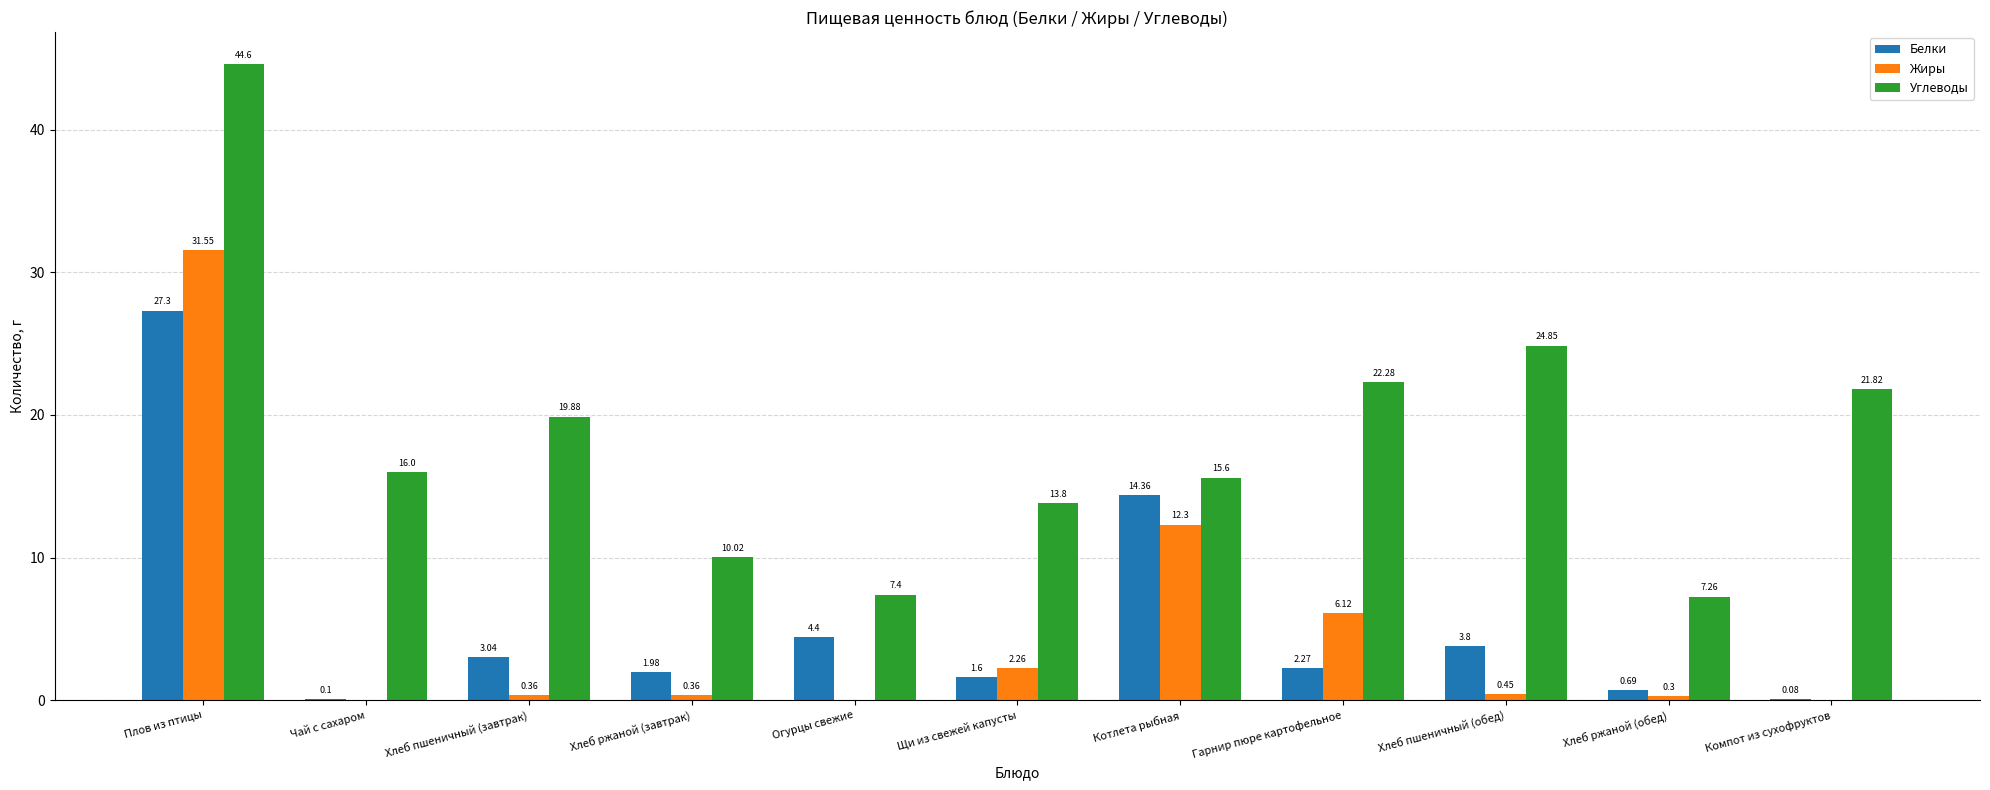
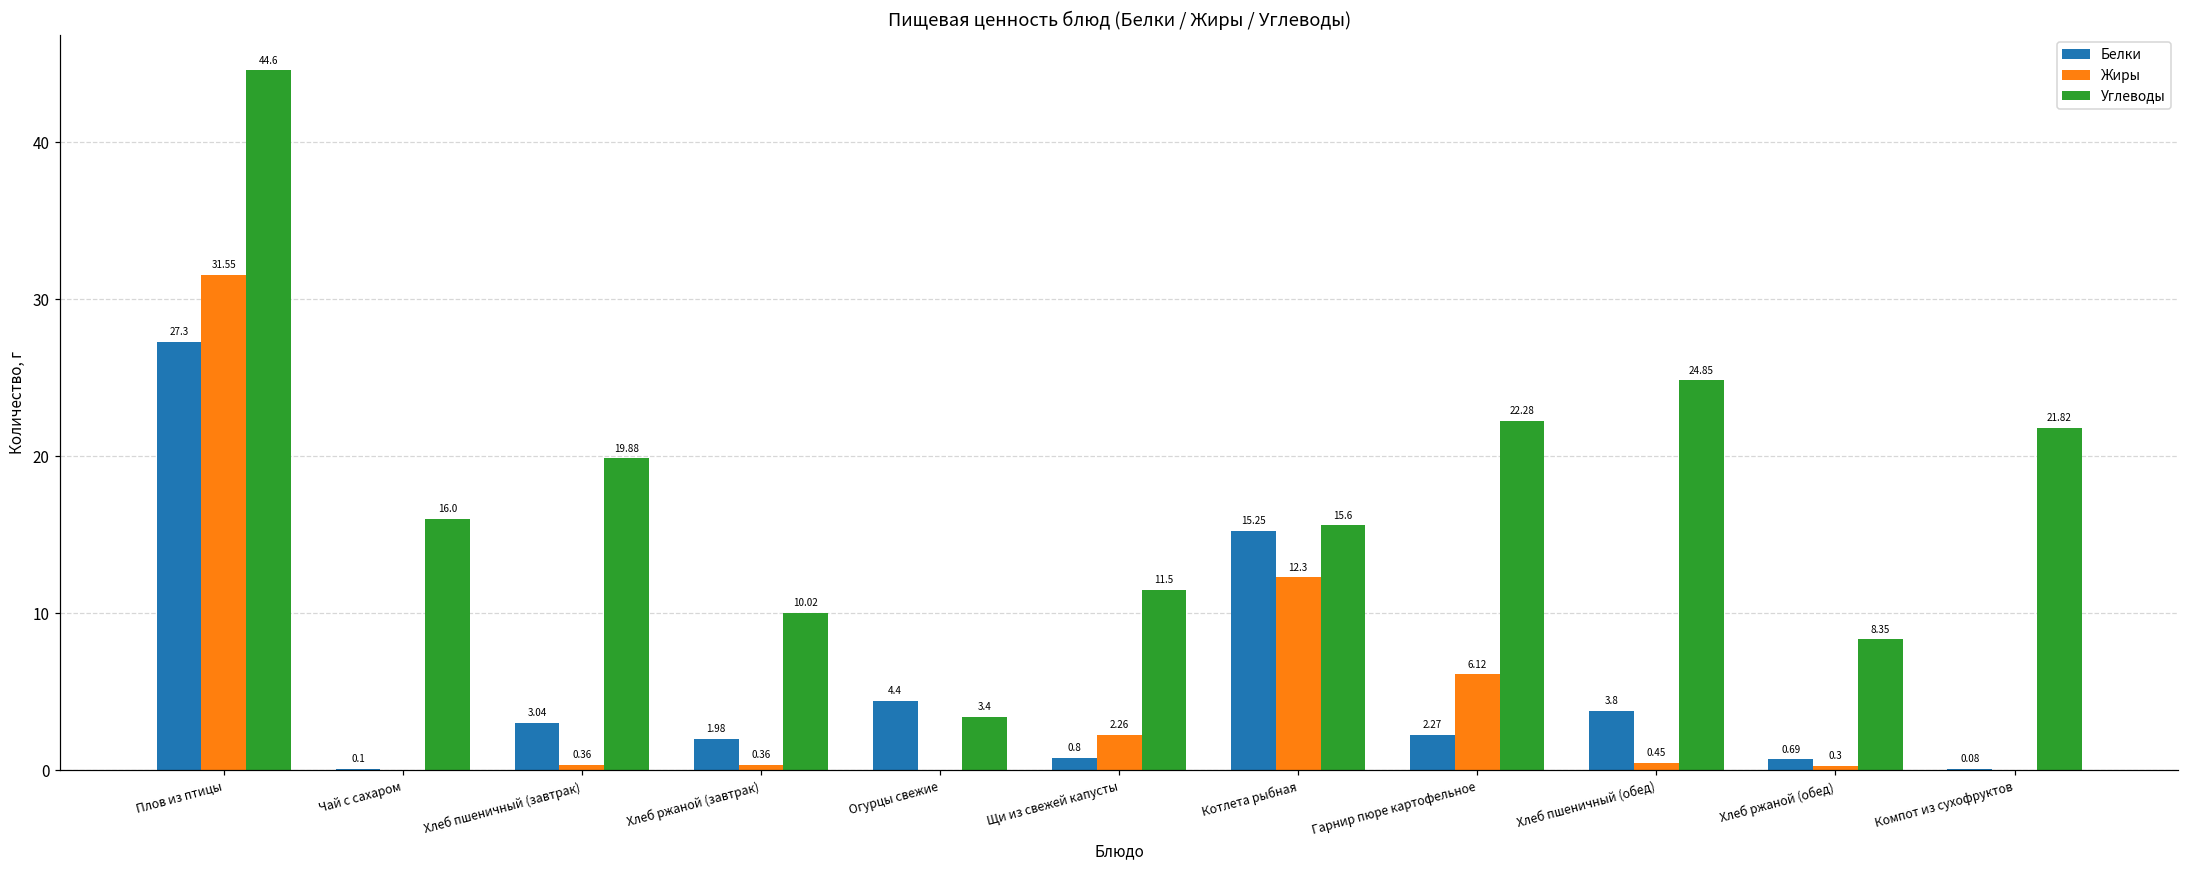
  {
    "Белки": {
      "Плов из птицы": 27.3,
      "Чай с сахаром": 0.1,
      "Хлеб пшеничный (завтрак)": 3.04,
      "Хлеб ржаной (завтрак)": 1.98,
      "Огурцы свежие": 4.4,
-     "Щи из свежей капусты": 1.6,
-     "Котлета рыбная": 14.36,
+     "Щи из свежей капусты": 0.8,
+     "Котлета рыбная": 15.25,
      "Гарнир пюре картофельное": 2.27,
      "Хлеб пшеничный (обед)": 3.8,
      "Хлеб ржаной (обед)": 0.69,
      "Компот из сухофруктов": 0.08
    },
    "Жиры": {
      "Плов из птицы": 31.55,
      "Хлеб пшеничный (завтрак)": 0.36,
      "Хлеб ржаной (завтрак)": 0.36,
      "Щи из свежей капусты": 2.26,
      "Котлета рыбная": 12.3,
      "Гарнир пюре картофельное": 6.12,
      "Хлеб пшеничный (обед)": 0.45,
      "Хлеб ржаной (обед)": 0.3
    },
    "Углеводы": {
      "Плов из птицы": 44.6,
      "Чай с сахаром": 16.0,
      "Хлеб пшеничный (завтрак)": 19.88,
      "Хлеб ржаной (завтрак)": 10.02,
-     "Огурцы свежие": 7.4,
-     "Щи из свежей капусты": 13.8,
+     "Огурцы свежие": 3.4,
+     "Щи из свежей капусты": 11.5,
      "Котлета рыбная": 15.6,
      "Гарнир пюре картофельное": 22.28,
      "Хлеб пшеничный (обед)": 24.85,
-     "Хлеб ржаной (обед)": 7.26,
+     "Хлеб ржаной (обед)": 8.35,
      "Компот из сухофруктов": 21.82
    }
  }
